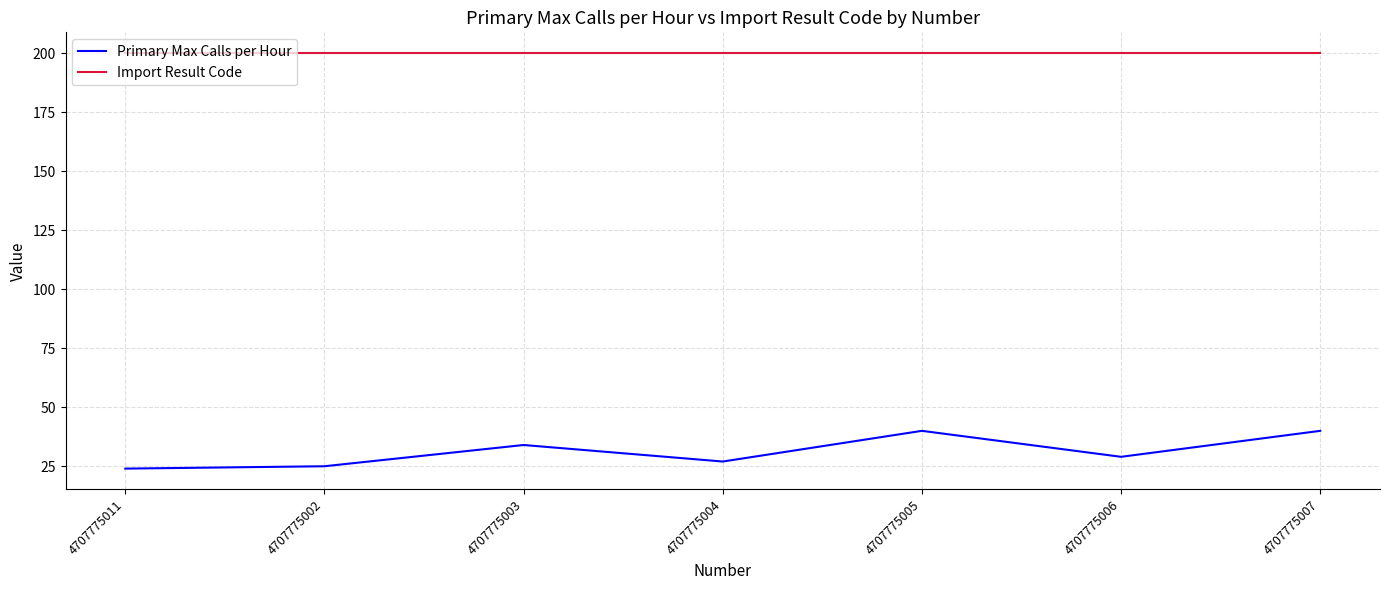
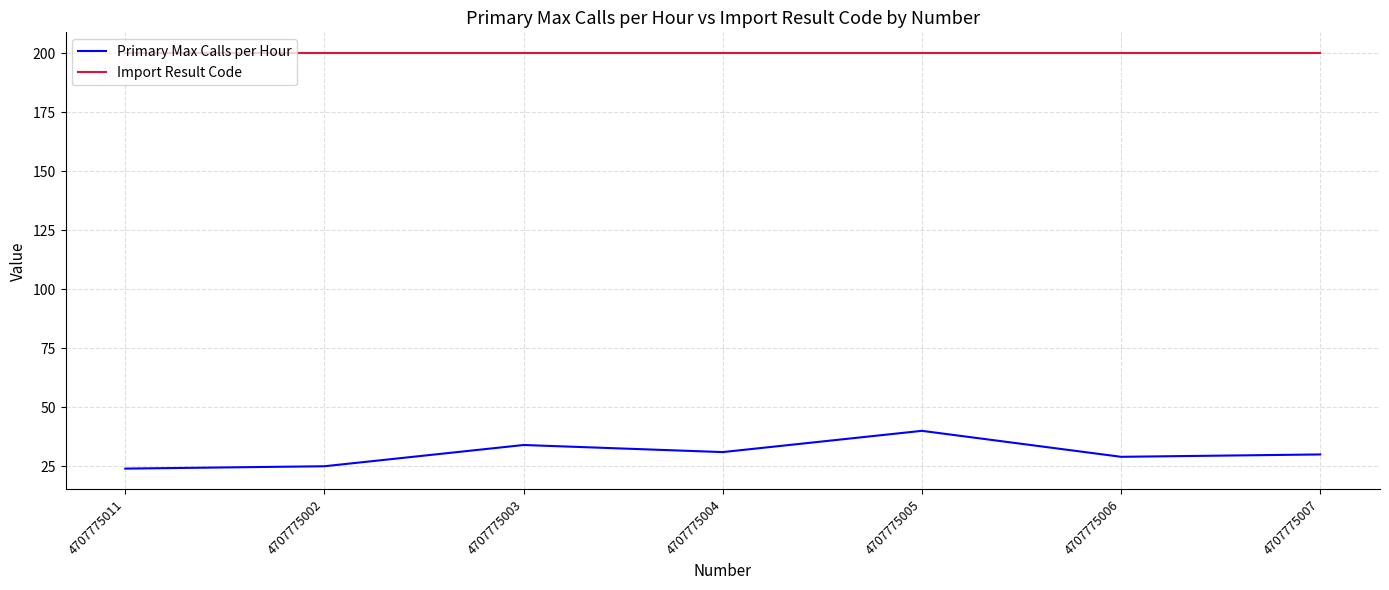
  {
    "Primary Max Calls per Hour": {
      "4707775011": 24,
      "4707775002": 25,
      "4707775003": 34,
-     "4707775004": 27,
+     "4707775004": 31,
      "4707775005": 40,
      "4707775006": 29,
-     "4707775007": 40
+     "4707775007": 30
    },
    "Import Result Code": {
      "4707775002": 200,
      "4707775003": 200,
      "4707775004": 200,
      "4707775005": 200,
      "4707775006": 200,
      "4707775007": 200
    }
  }
